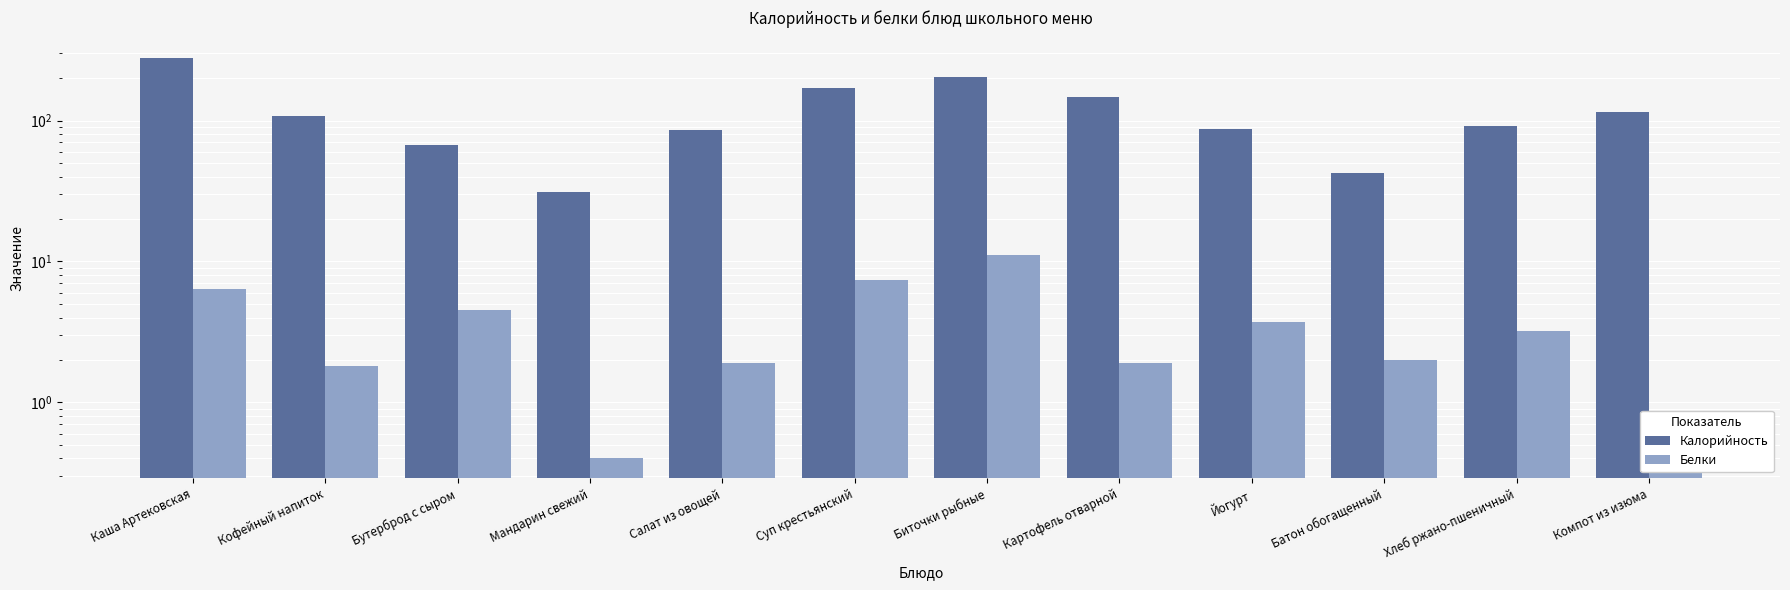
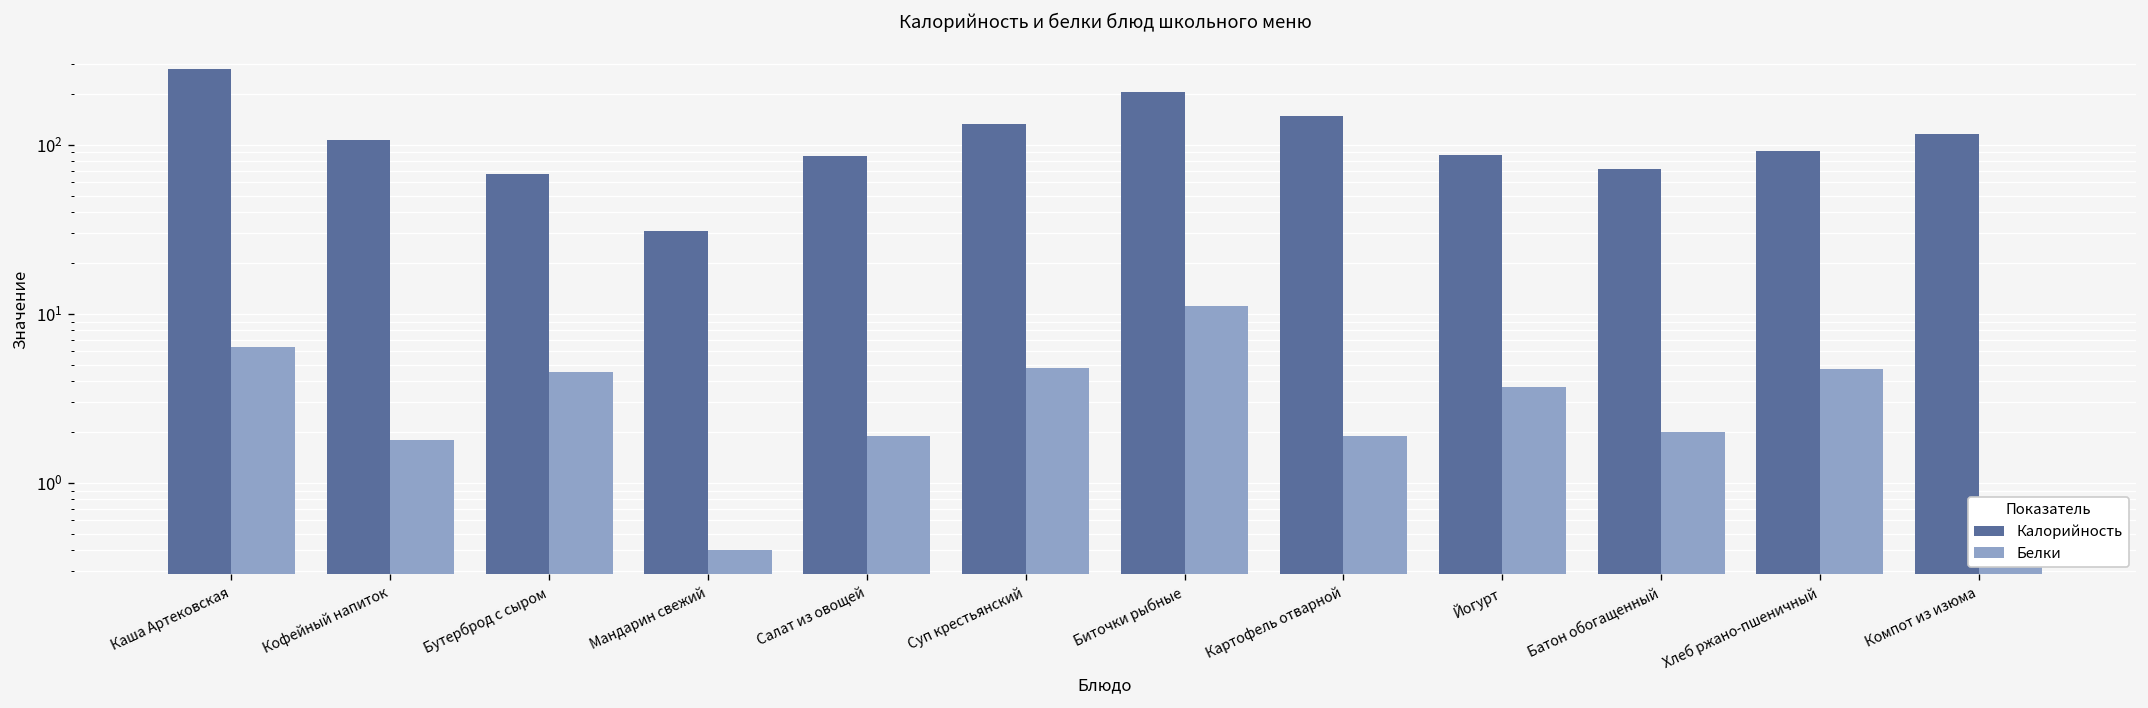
  {
    "Калорийность": {
      "Каша Артековская": 280,
      "Кофейный напиток": 110,
      "Бутерброд с сыром": 70,
      "Мандарин свежий": 31,
      "Салат из овощей": 90,
-     "Суп крестьянский": 170,
+     "Суп крестьянский": 130,
      "Биточки рыбные": 210,
      "Картофель отварной": 150,
      "Йогурт": 90,
-     "Батон обогащенный": 42,
+     "Батон обогащенный": 70,
      "Хлеб ржано-пшеничный": 90,
      "Компот из изюма": 120
    },
    "Белки": {
      "Каша Артековская": 6,
      "Кофейный напиток": 1.8,
      "Бутерброд с сыром": 4.5,
      "Мандарин свежий": 0.4,
      "Салат из овощей": 1.9,
-     "Суп крестьянский": 7,
+     "Суп крестьянский": 4.8,
      "Биточки рыбные": 11,
      "Картофель отварной": 1.9,
      "Йогурт": 3.7,
      "Батон обогащенный": 2.0,
-     "Хлеб ржано-пшеничный": 3.2
+     "Хлеб ржано-пшеничный": 4.7
    }
  }
